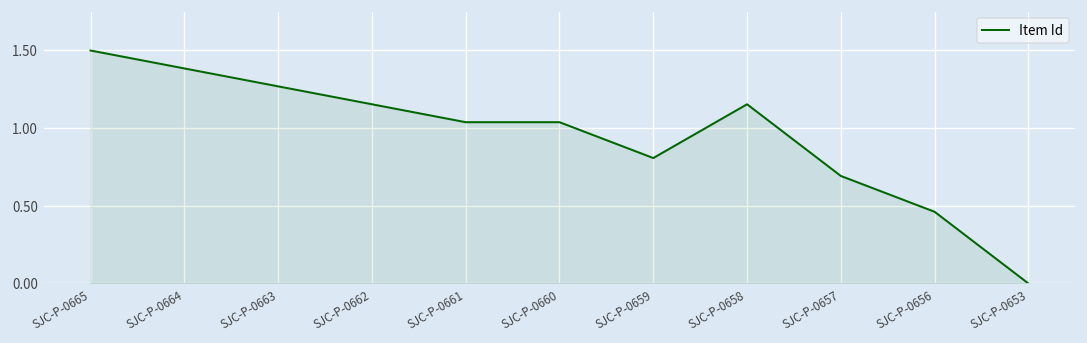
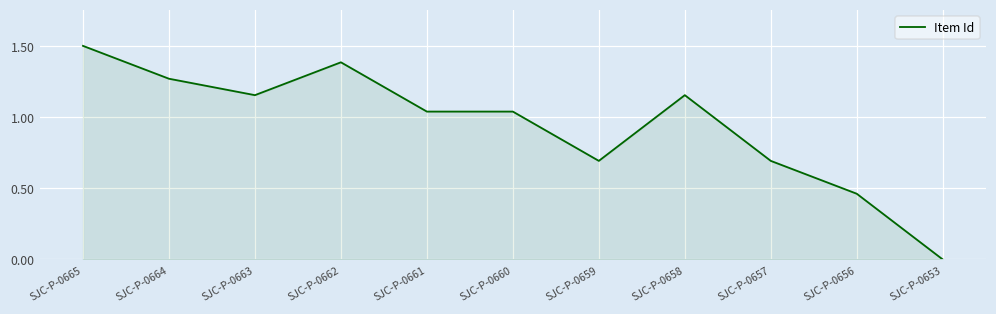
  {
    "SJC-P-0665": 1.50,
-   "SJC-P-0664": 1.38,
-   "SJC-P-0663": 1.27,
-   "SJC-P-0662": 1.15,
+   "SJC-P-0664": 1.27,
+   "SJC-P-0663": 1.15,
+   "SJC-P-0662": 1.38,
    "SJC-P-0661": 1.04,
    "SJC-P-0660": 1.04,
-   "SJC-P-0659": 0.81,
+   "SJC-P-0659": 0.69,
    "SJC-P-0658": 1.15,
    "SJC-P-0657": 0.69,
    "SJC-P-0656": 0.46,
    "SJC-P-0653": 0.00
  }
